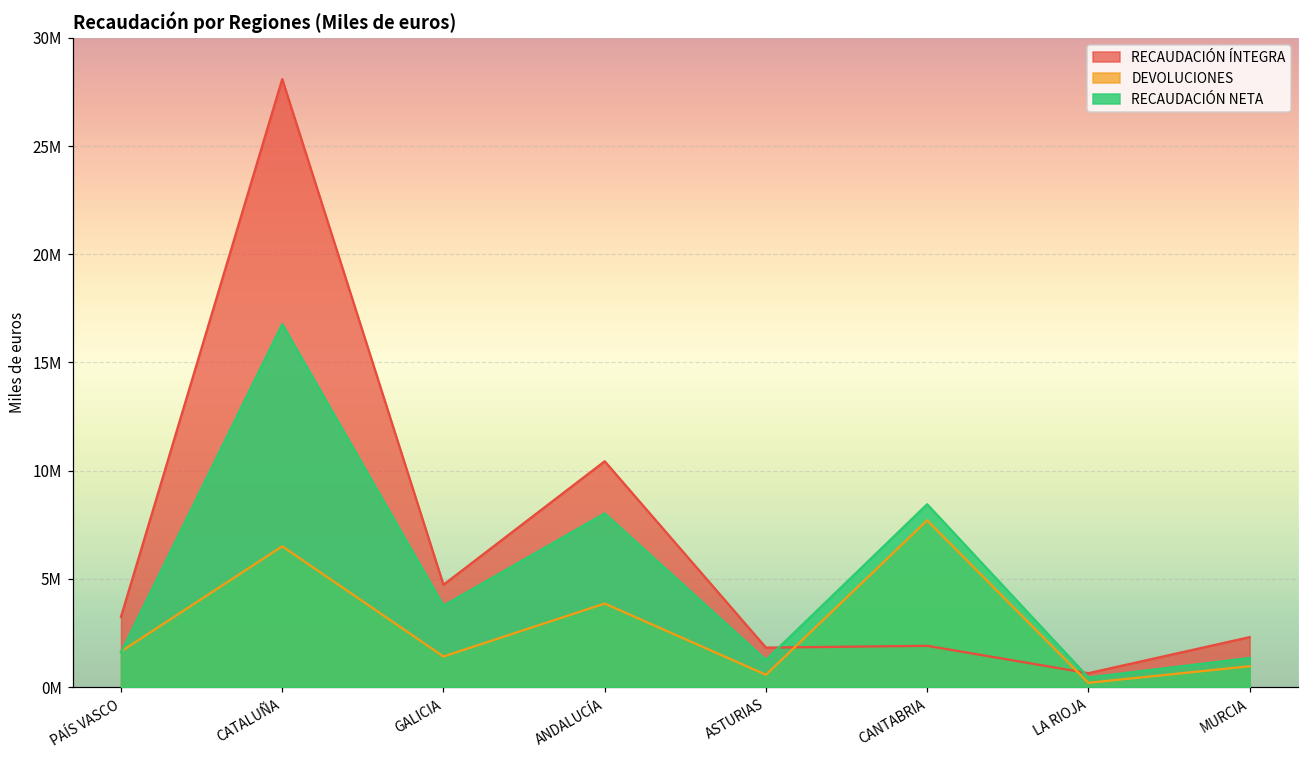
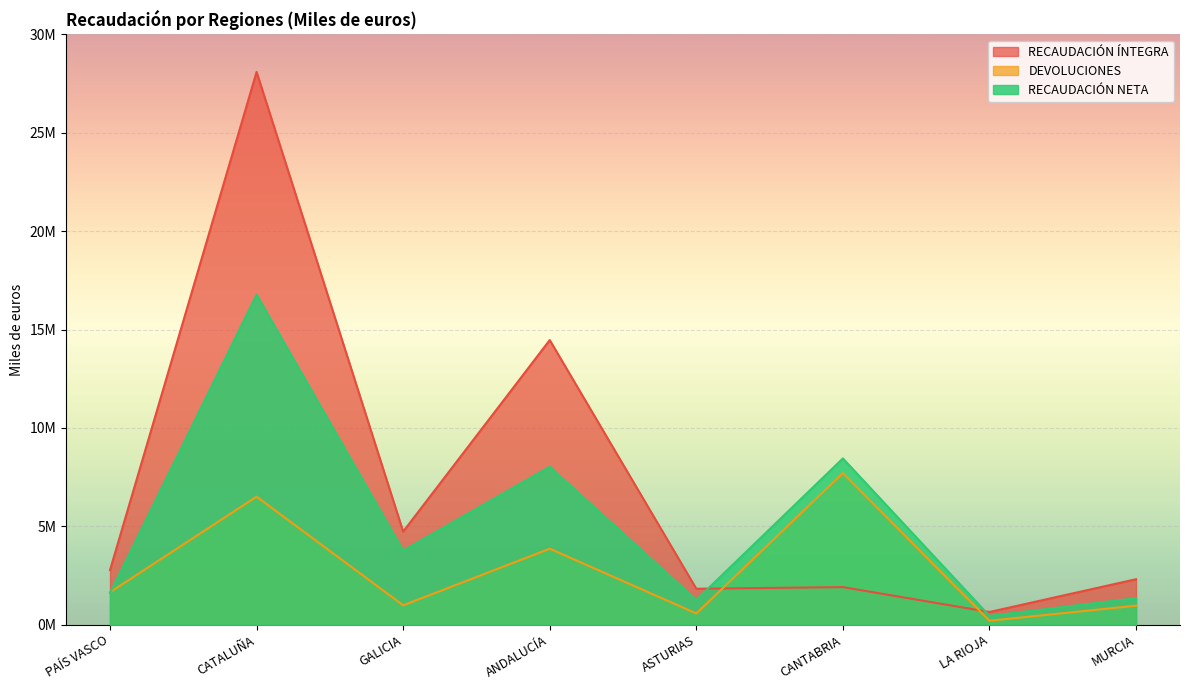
  {
    "RECAUDACIÓN ÍNTEGRA": {
-     "PAÍS VASCO": 3300000,
+     "PAÍS VASCO": 2800000,
      "CATALUÑA": 28100000,
      "GALICIA": 4700000,
-     "ANDALUCÍA": 10400000,
+     "ANDALUCÍA": 14500000,
      "ASTURIAS": 1800000,
      "CANTABRIA": 1900000,
      "LA RIOJA": 600000,
      "MURCIA": 2300000
    },
    "DEVOLUCIONES": {
      "CATALUÑA": 6500000,
-     "GALICIA": 1400000,
+     "GALICIA": 1000000,
      "ANDALUCÍA": 3900000,
      "ASTURIAS": 600000,
      "CANTABRIA": 7700000,
      "LA RIOJA": 200000,
      "MURCIA": 1000000
    },
    "RECAUDACIÓN NETA": {
      "CATALUÑA": 16800000,
      "GALICIA": 3800000,
      "ANDALUCÍA": 8000000,
      "ASTURIAS": 1300000,
      "CANTABRIA": 8400000,
      "LA RIOJA": 400000,
      "MURCIA": 1300000
    }
  }
